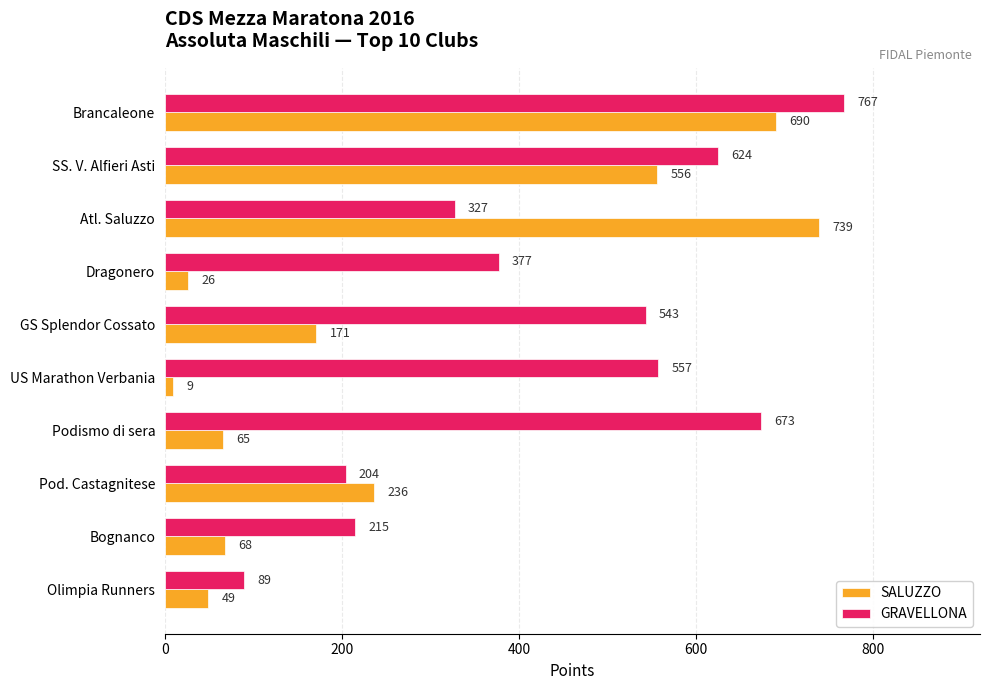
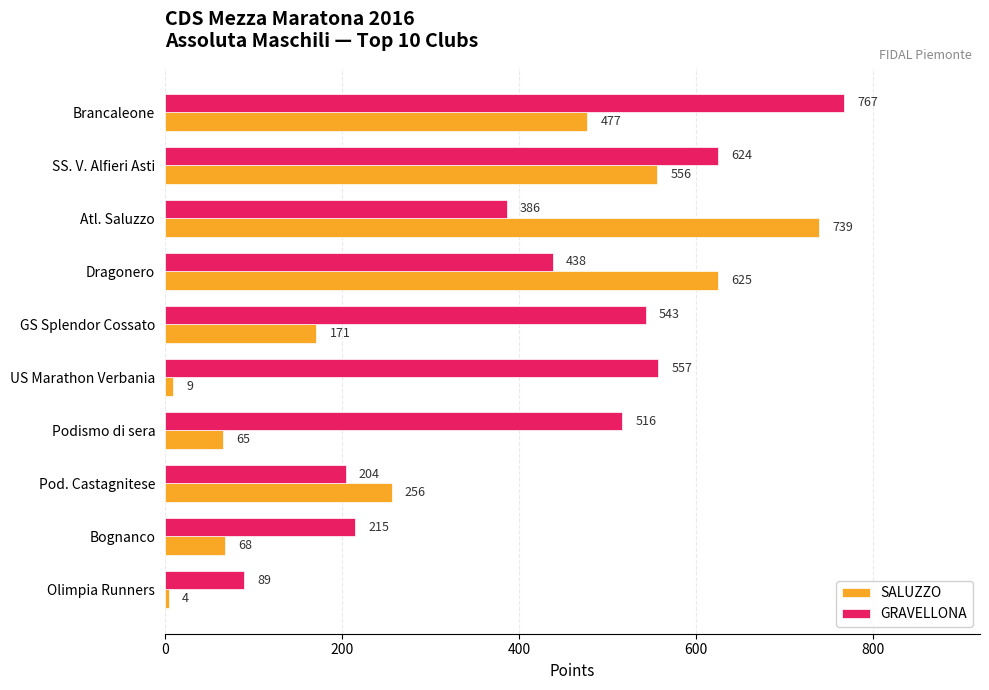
  {
    "SALUZZO": {
-     "Brancaleone": 690,
+     "Brancaleone": 477,
      "SS. V. Alfieri Asti": 556,
      "Atl. Saluzzo": 739,
-     "Dragonero": 26,
+     "Dragonero": 625,
      "GS Splendor Cossato": 171,
      "US Marathon Verbania": 9,
      "Podismo di sera": 65,
-     "Pod. Castagnitese": 236,
+     "Pod. Castagnitese": 256,
      "Bognanco": 68,
-     "Olimpia Runners": 49
+     "Olimpia Runners": 4
    },
    "GRAVELLONA": {
      "Brancaleone": 767,
      "SS. V. Alfieri Asti": 624,
-     "Atl. Saluzzo": 327,
-     "Dragonero": 377,
+     "Atl. Saluzzo": 386,
+     "Dragonero": 438,
      "GS Splendor Cossato": 543,
      "US Marathon Verbania": 557,
-     "Podismo di sera": 673,
+     "Podismo di sera": 516,
      "Pod. Castagnitese": 204,
      "Bognanco": 215,
      "Olimpia Runners": 89
    }
  }
